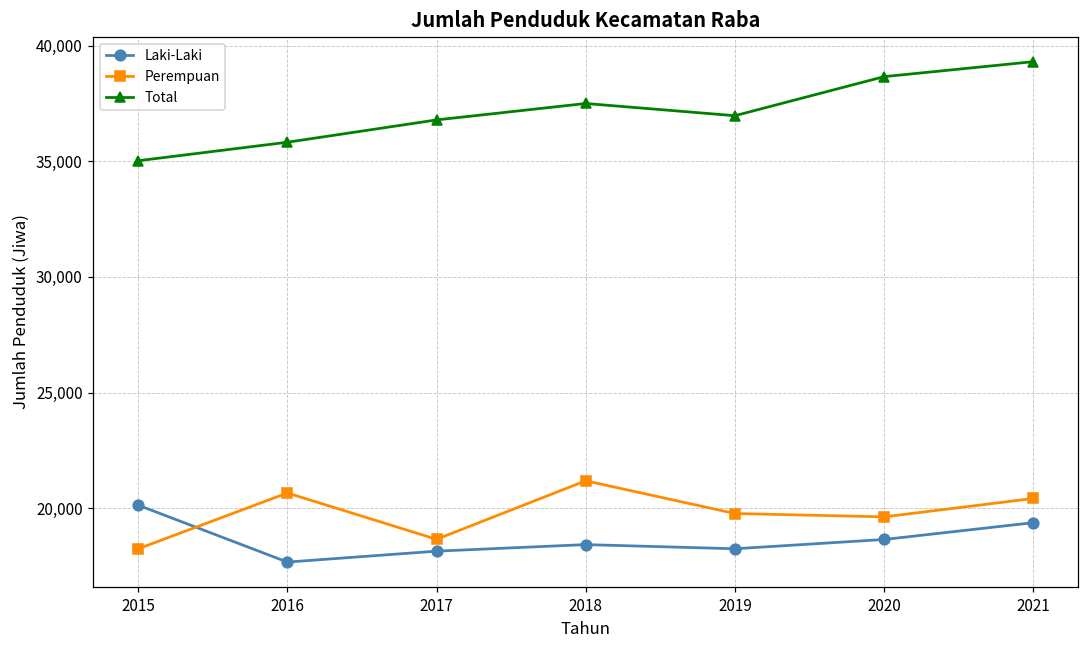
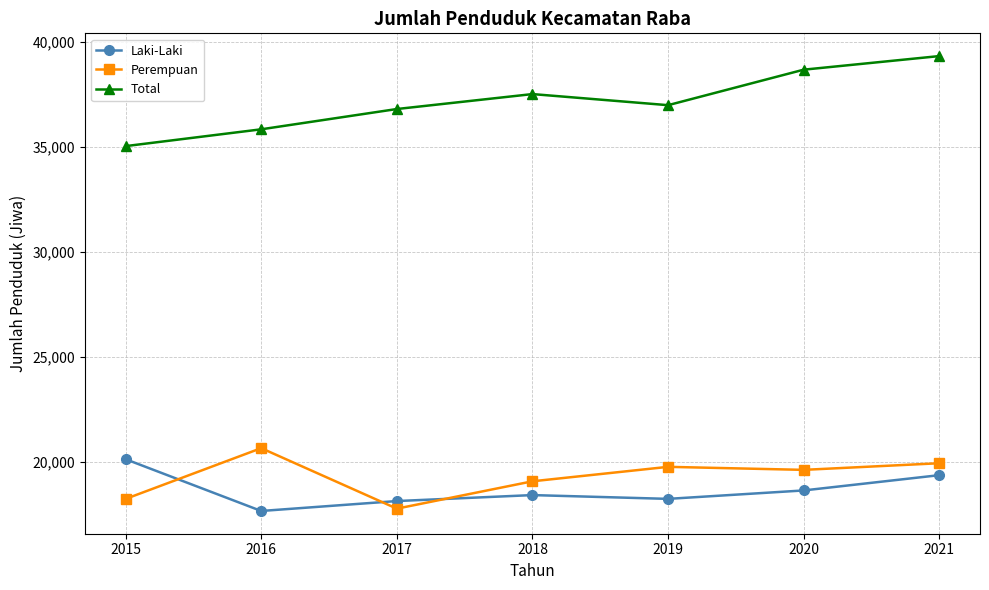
  {
    "Laki-Laki": {
      "2015": "20,100",
      "2016": "17,700",
      "2017": "18,100",
      "2018": "18,400",
      "2019": "18,200",
      "2020": "18,600",
      "2021": "19,400"
    },
    "Perempuan": {
      "2015": "18,200",
      "2016": "20,700",
-     "2017": "18,700",
-     "2018": "21,200",
+     "2017": "17,800",
+     "2018": "19,100",
      "2019": "19,800",
      "2020": "19,600",
-     "2021": "20,400"
+     "2021": "19,900"
    },
    "Total": {
      "2015": "35,000",
      "2016": "35,800",
      "2017": "36,800",
      "2018": "37,500",
      "2019": "37,000",
      "2020": "38,700",
      "2021": "39,300"
    }
  }
